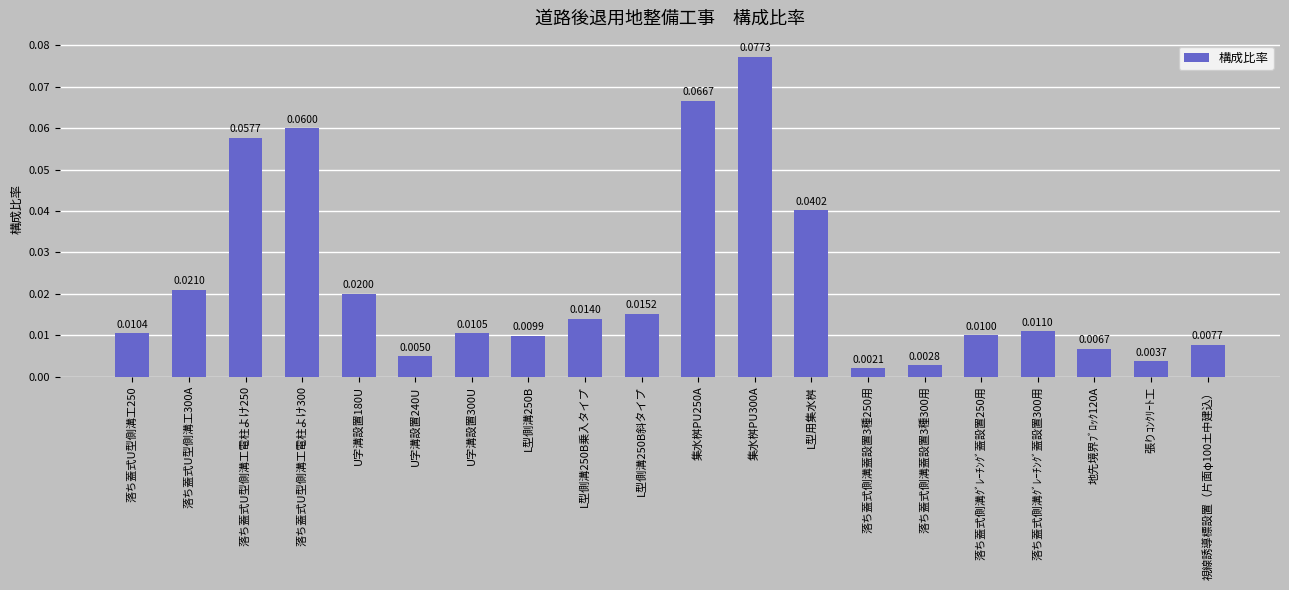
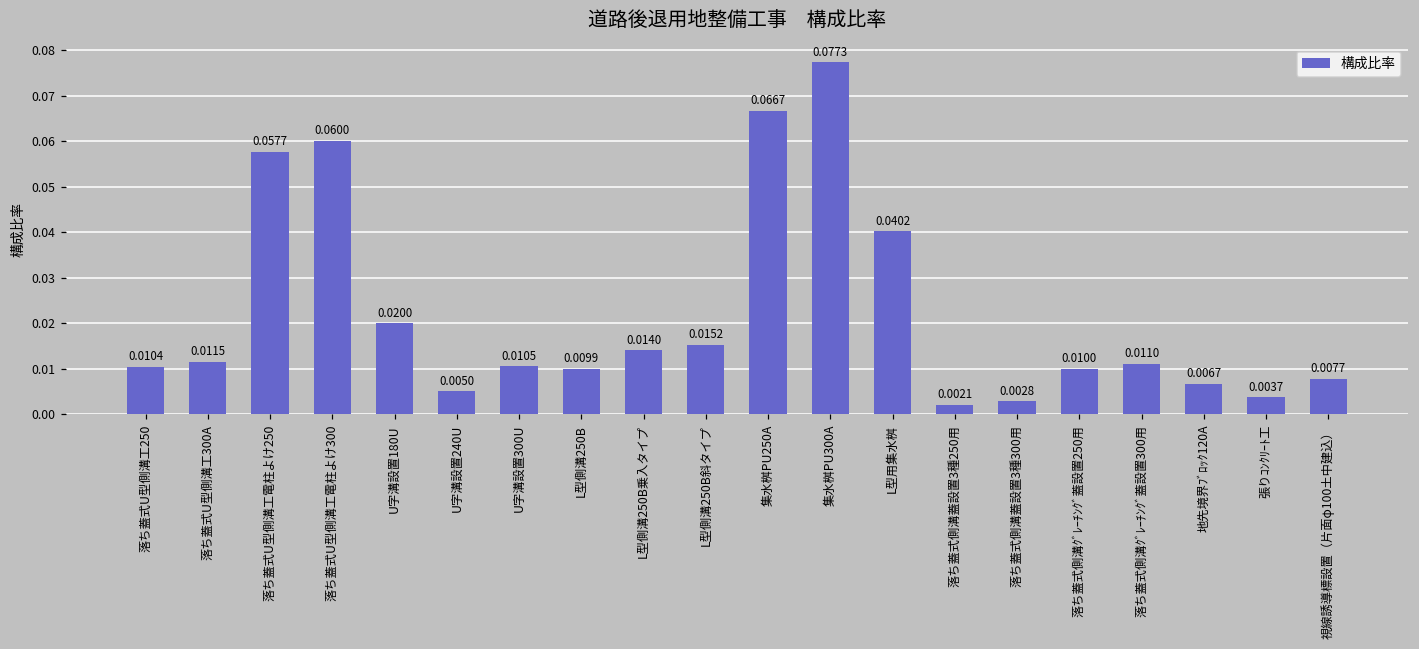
  {
    "落ち蓋式U型側溝工250": 0.0104,
-   "落ち蓋式U型側溝工300A": 0.0210,
+   "落ち蓋式U型側溝工300A": 0.0115,
    "落ち蓋式U型側溝工電柱よけ250": 0.0577,
    "落ち蓋式U型側溝工電柱よけ300": 0.0600,
    "U字溝設置180U": 0.0200,
    "U字溝設置240U": 0.0050,
    "U字溝設置300U": 0.0105,
    "L型側溝250B": 0.0099,
    "L型側溝250B乗入タイプ": 0.0140,
    "L型側溝250B斜タイプ": 0.0152,
    "集水桝PU250A": 0.0667,
    "集水桝PU300A": 0.0773,
    "L型用集水桝": 0.0402,
    "落ち蓋式側溝蓋設置3種250用": 0.0021,
    "落ち蓋式側溝蓋設置3種300用": 0.0028,
    "落ち蓋式側溝ｸﾞﾚｰﾁﾝｸﾞ蓋設置250用": 0.0100,
    "落ち蓋式側溝ｸﾞﾚｰﾁﾝｸﾞ蓋設置300用": 0.0110,
    "地先境界ﾌﾞﾛｯｸ120A": 0.0067,
    "張りｺﾝｸﾘｰﾄ工": 0.0037,
    "視線誘導標設置（片面φ100土中建込）": 0.0077
  }
